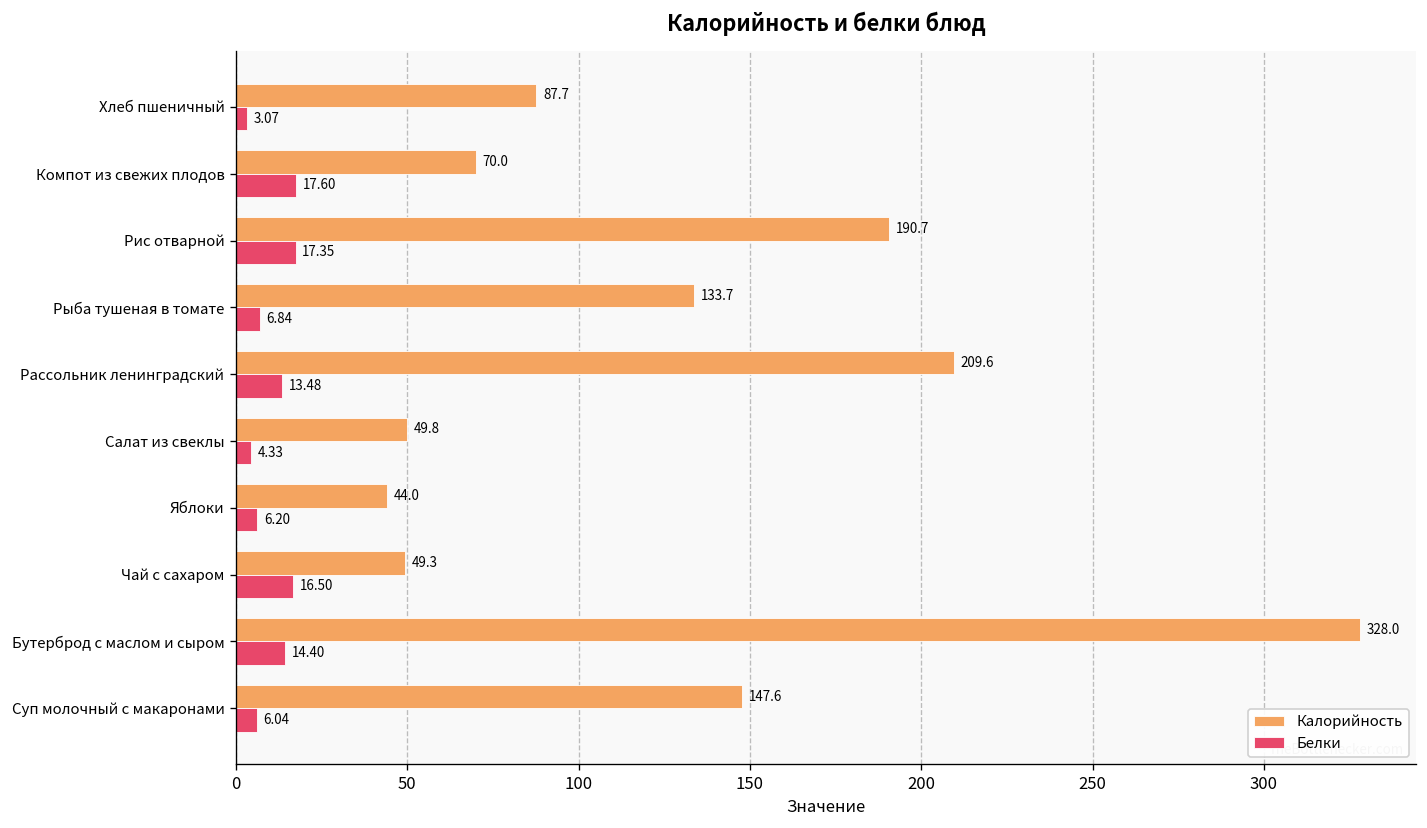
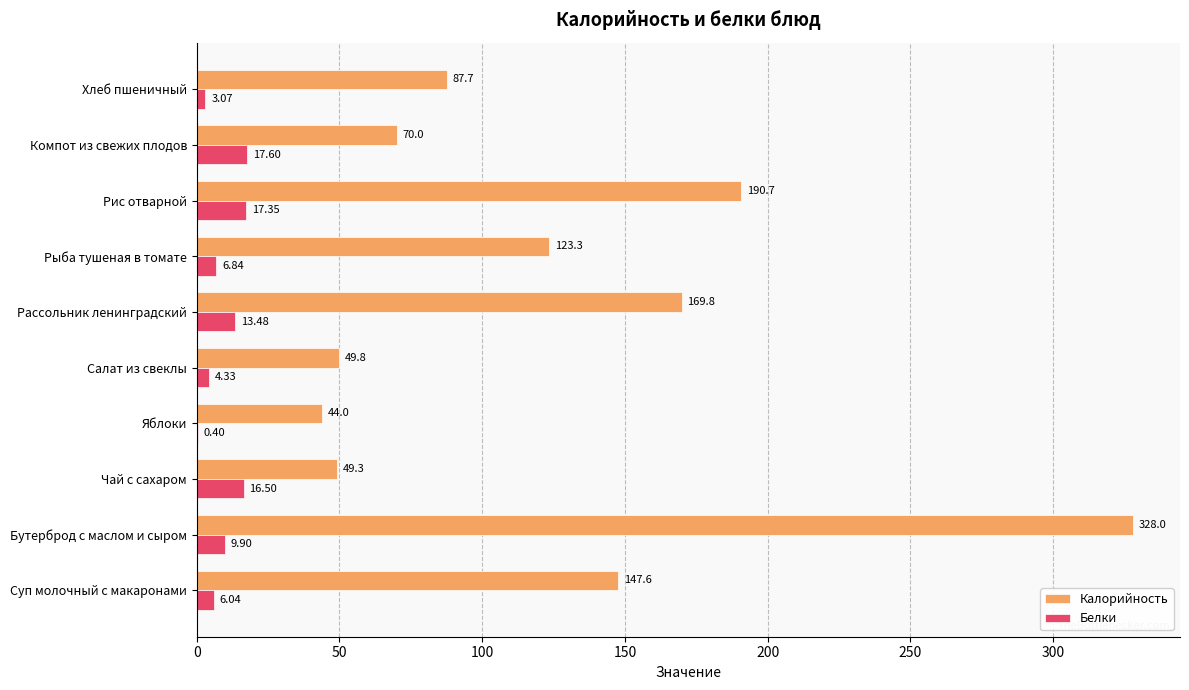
  {
    "Калорийность": {
      "Хлеб пшеничный": 87.7,
      "Компот из свежих плодов": 70.0,
      "Рис отварной": 190.7,
-     "Рыба тушеная в томате": 133.7,
-     "Рассольник ленинградский": 209.6,
+     "Рыба тушеная в томате": 123.3,
+     "Рассольник ленинградский": 169.8,
      "Салат из свеклы": 49.8,
      "Яблоки": 44.0,
      "Чай с сахаром": 49.3,
      "Бутерброд с маслом и сыром": 328.0,
      "Суп молочный с макаронами": 147.6
    },
    "Белки": {
      "Хлеб пшеничный": 3.07,
      "Компот из свежих плодов": 17.60,
      "Рис отварной": 17.35,
      "Рыба тушеная в томате": 6.84,
      "Рассольник ленинградский": 13.48,
      "Салат из свеклы": 4.33,
-     "Яблоки": 6.20,
+     "Яблоки": 0.40,
      "Чай с сахаром": 16.50,
-     "Бутерброд с маслом и сыром": 14.40,
+     "Бутерброд с маслом и сыром": 9.90,
      "Суп молочный с макаронами": 6.04
    }
  }
